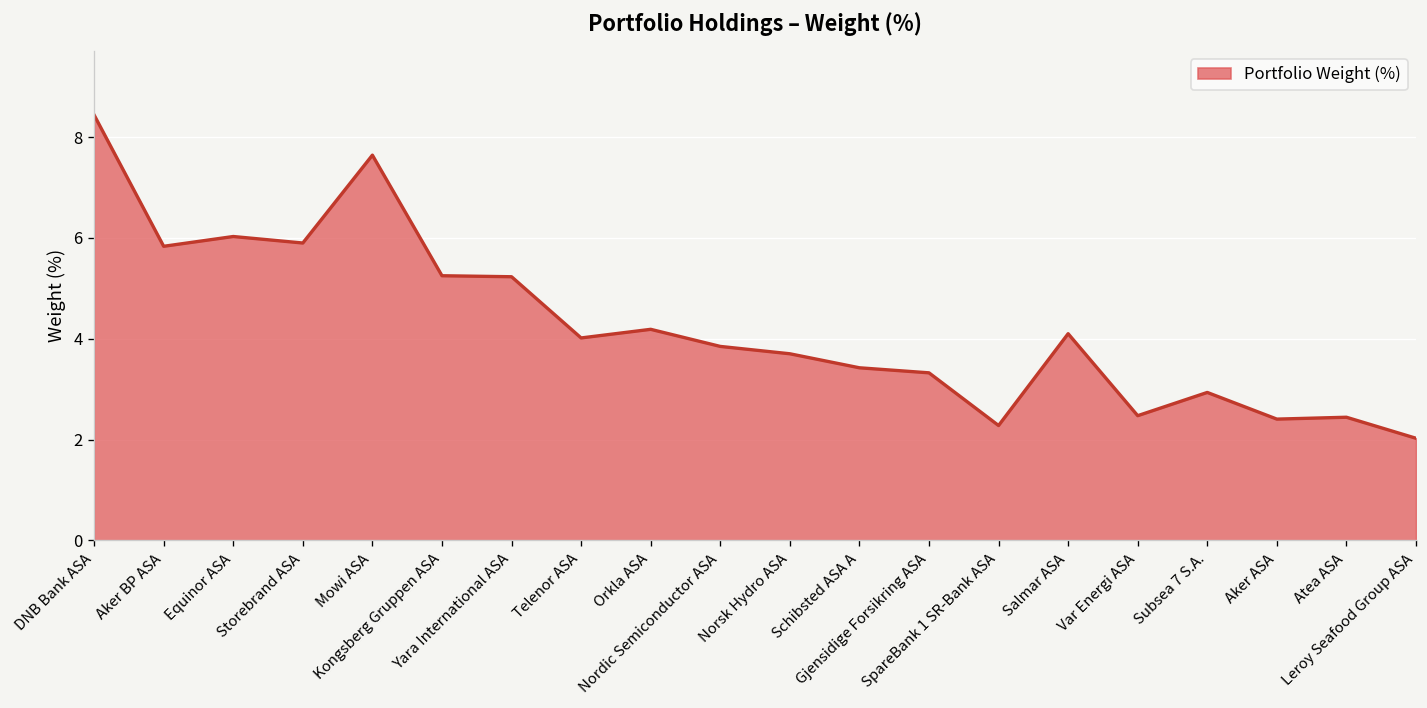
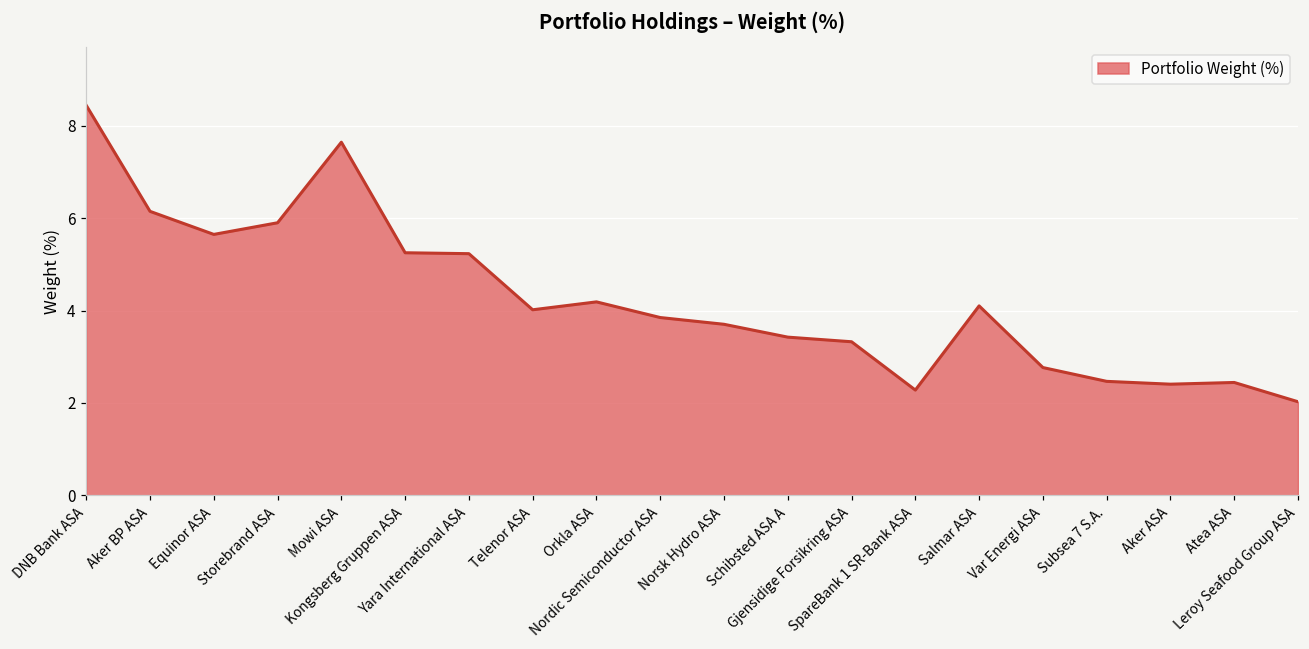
  {
    "DNB Bank ASA": 8.4,
-   "Aker BP ASA": 5.8,
-   "Equinor ASA": 6.0,
+   "Aker BP ASA": 6.1,
+   "Equinor ASA": 5.6,
    "Storebrand ASA": 5.9,
    "Mowi ASA": 7.6,
    "Kongsberg Gruppen ASA": 5.3,
    "Yara International ASA": 5.2,
    "Telenor ASA": 4.0,
    "Orkla ASA": 4.2,
    "Nordic Semiconductor ASA": 3.8,
    "Norsk Hydro ASA": 3.7,
    "Schibsted ASA A": 3.4,
    "Gjensidige Forsikring ASA": 3.3,
    "SpareBank 1 SR-Bank ASA": 2.3,
    "Salmar ASA": 4.1,
-   "Var Energi ASA": 2.5,
-   "Subsea 7 S.A.": 2.9,
+   "Var Energi ASA": 2.8,
+   "Subsea 7 S.A.": 2.5,
    "Aker ASA": 2.4,
    "Atea ASA": 2.4,
    "Leroy Seafood Group ASA": 2.0
  }
